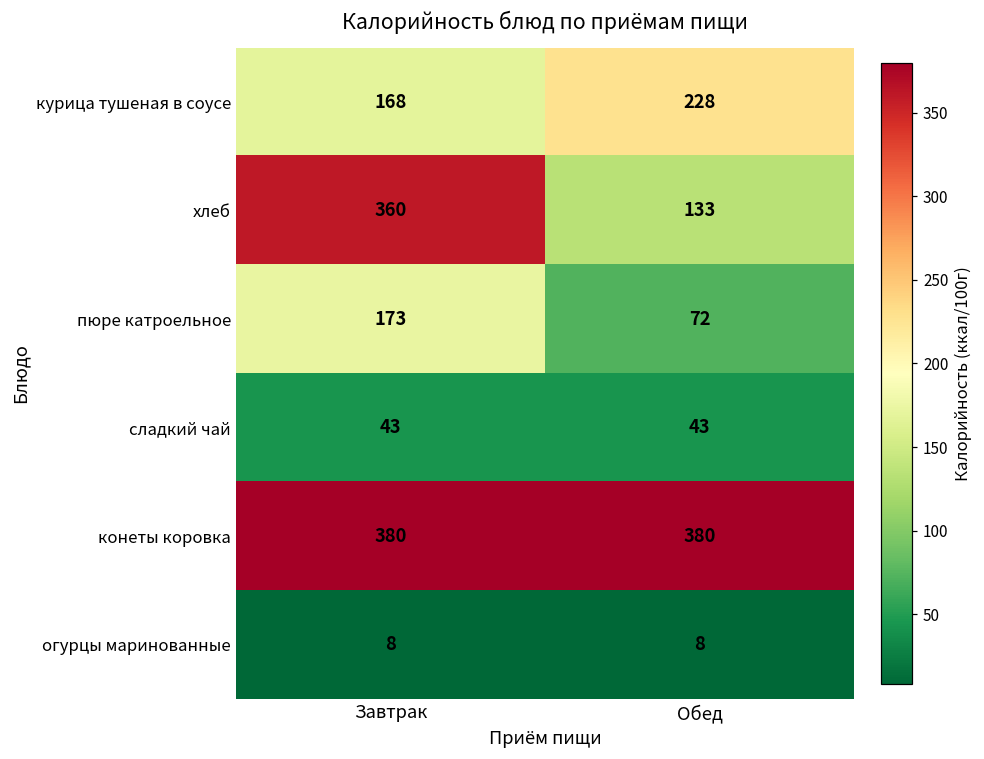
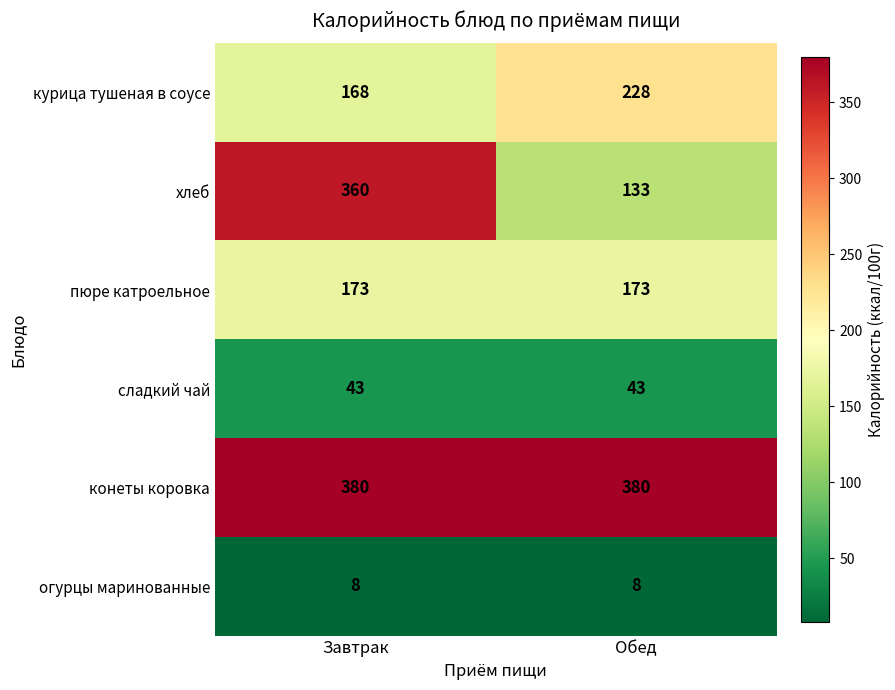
  {
    "курица тушеная в соусе": {
      "Завтрак": 168,
      "Обед": 228
    },
    "хлеб": {
      "Завтрак": 360,
      "Обед": 133
    },
    "пюре катроельное": {
      "Завтрак": 173,
-     "Обед": 72
+     "Обед": 173
    },
    "сладкий чай": {
      "Завтрак": 43,
      "Обед": 43
    },
    "конеты коровка": {
      "Завтрак": 380,
      "Обед": 380
    },
    "огурцы маринованные": {
      "Завтрак": 8,
      "Обед": 8
    }
  }
